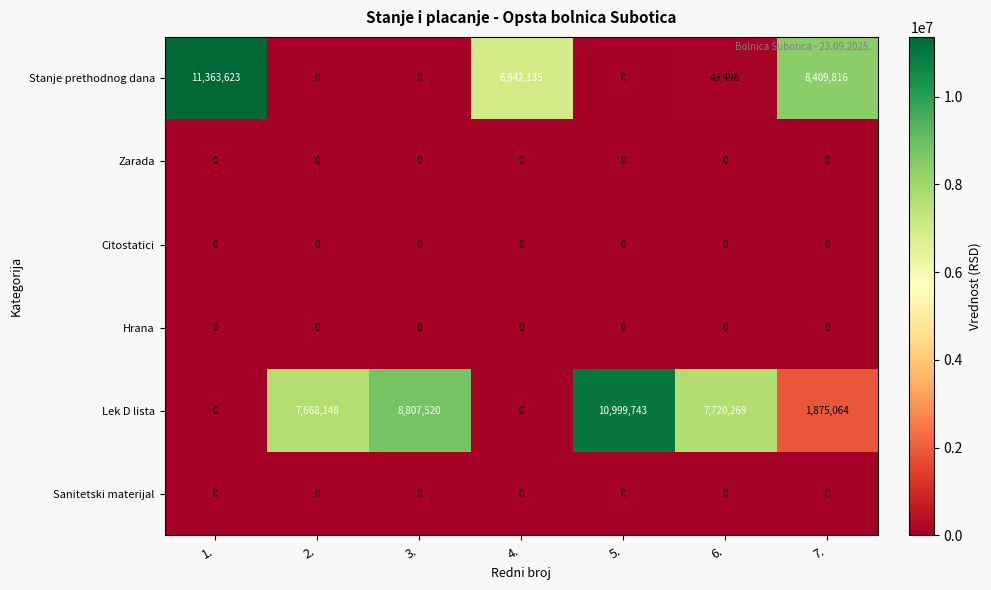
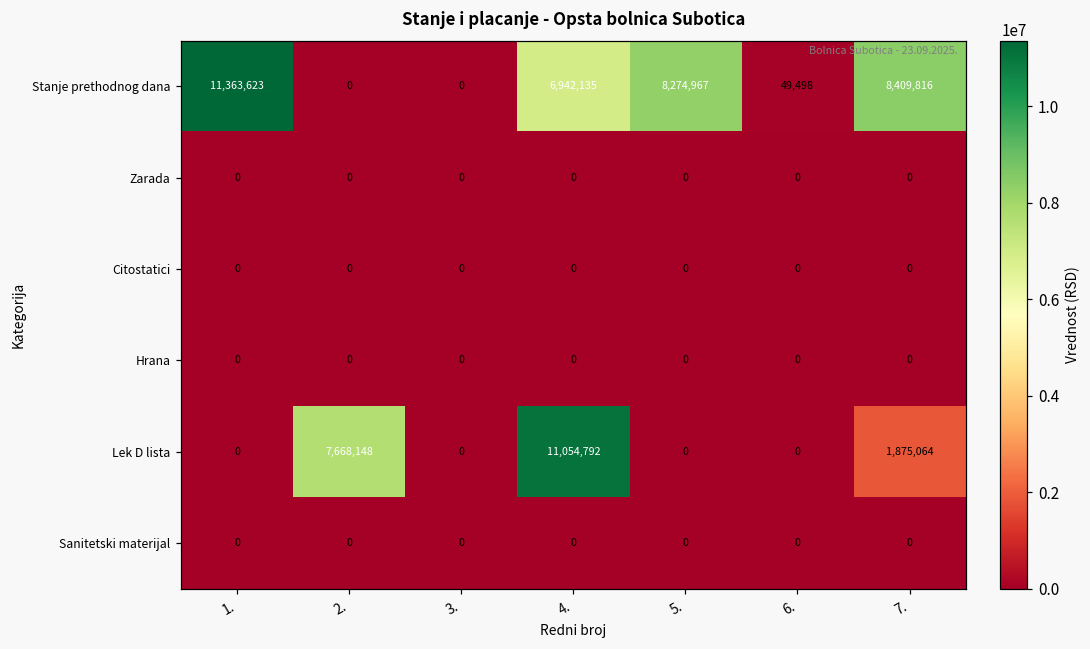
  {
    "Stanje prethodnog dana": {
      "1.": "11,363,623",
      "2.": "0",
      "3.": "0",
      "4.": "6,942,135",
-     "5.": "0",
+     "5.": "8,274,967",
      "6.": "49,498"
    },
    "Zarada": {
      "1.": "0",
      "2.": "0",
      "3.": "0",
      "4.": "0",
      "5.": "0",
      "6.": "0",
      "7.": "0"
    },
    "Citostatici": {
      "1.": "0",
      "2.": "0",
      "3.": "0",
      "4.": "0",
      "5.": "0",
      "6.": "0",
      "7.": "0"
    },
    "Hrana": {
      "1.": "0",
      "2.": "0",
      "3.": "0",
      "4.": "0",
      "5.": "0",
      "6.": "0",
      "7.": "0"
    },
    "Lek D lista": {
      "1.": "0",
      "2.": "7,668,148",
-     "3.": "8,807,520",
-     "4.": "0",
-     "5.": "10,999,743",
-     "6.": "7,720,269",
+     "3.": "0",
+     "4.": "11,054,792",
+     "5.": "0",
+     "6.": "0",
      "7.": "1,875,064"
    },
    "Sanitetski materijal": {
      "1.": "0",
      "2.": "0",
      "3.": "0",
      "4.": "0",
      "5.": "0",
      "6.": "0",
      "7.": "0"
    }
  }
